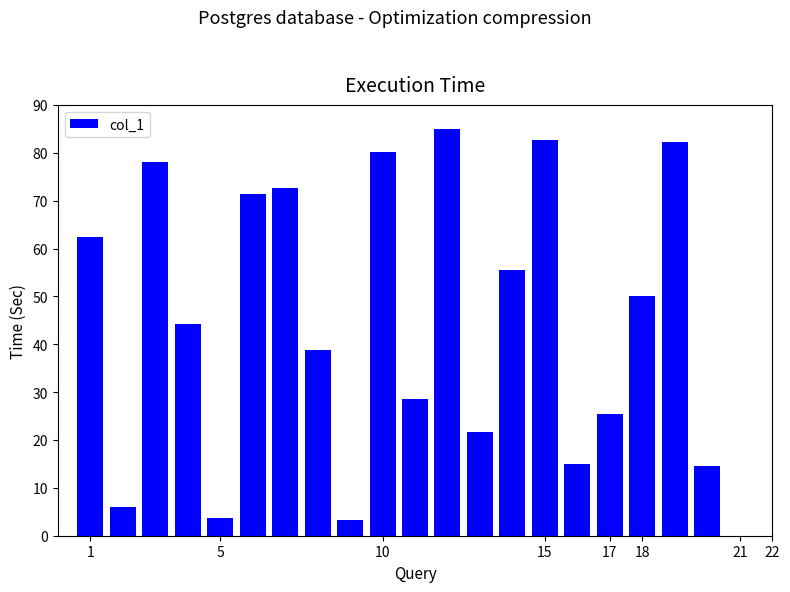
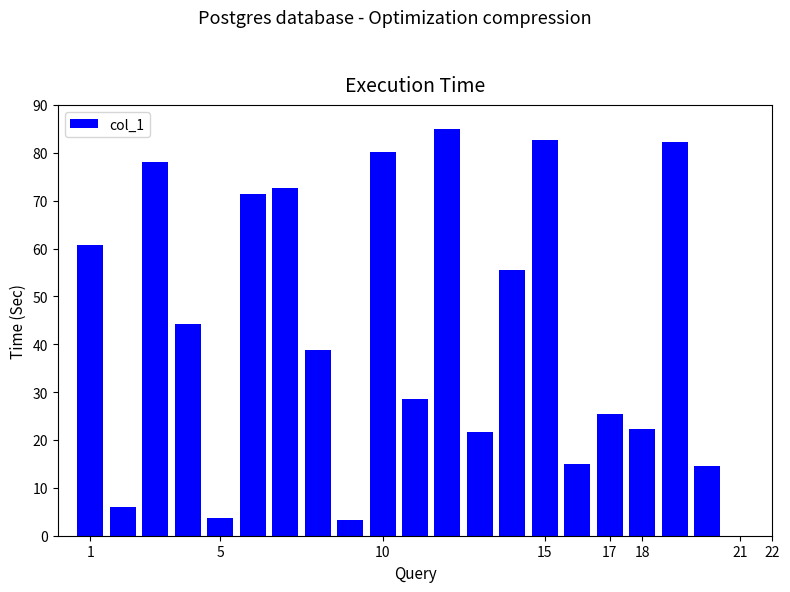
  {
-   "1": 62,
+   "1": 61,
    "5": 4,
    "10": 80,
    "15": 83,
    "17": 25,
-   "18": 50
+   "18": 22
  }
